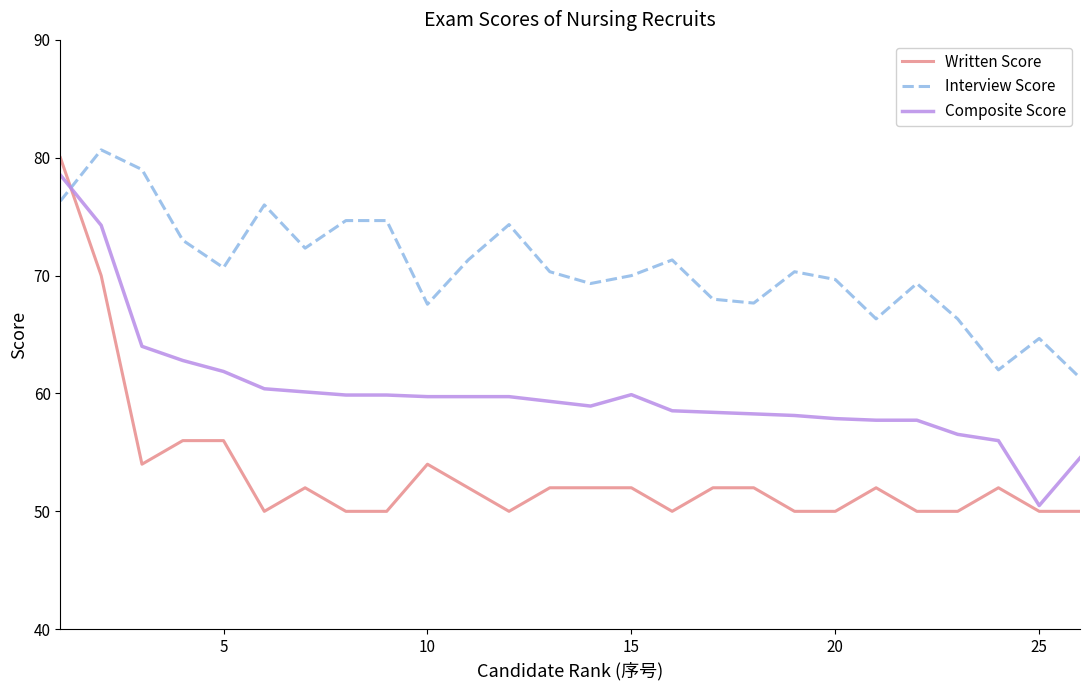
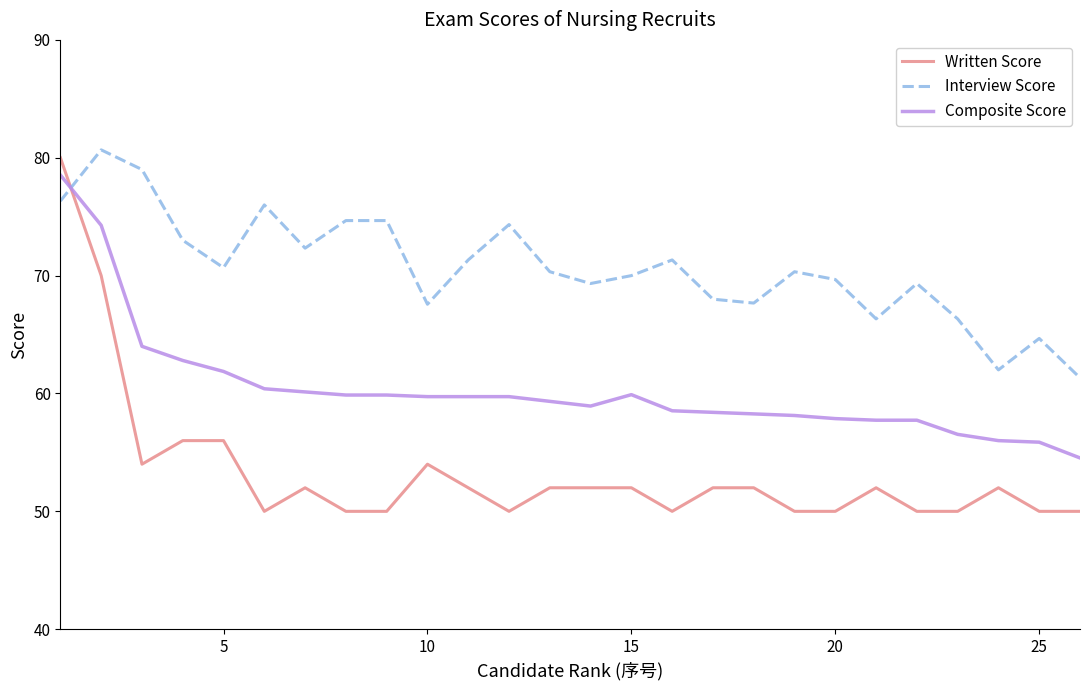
  {
    "Written Score": {
      "5": 56.0,
      "10": 54.0,
      "15": 52.0,
      "20": 50.0,
      "25": 50.0
    },
    "Interview Score": {
      "5": 70.7,
      "10": 67.6,
      "15": 70.0,
      "20": 69.7,
      "25": 64.7
    },
    "Composite Score": {
      "5": 61.9,
      "10": 59.7,
      "15": 59.9,
      "20": 57.9,
-     "25": 50.5
+     "25": 55.9
    }
  }
